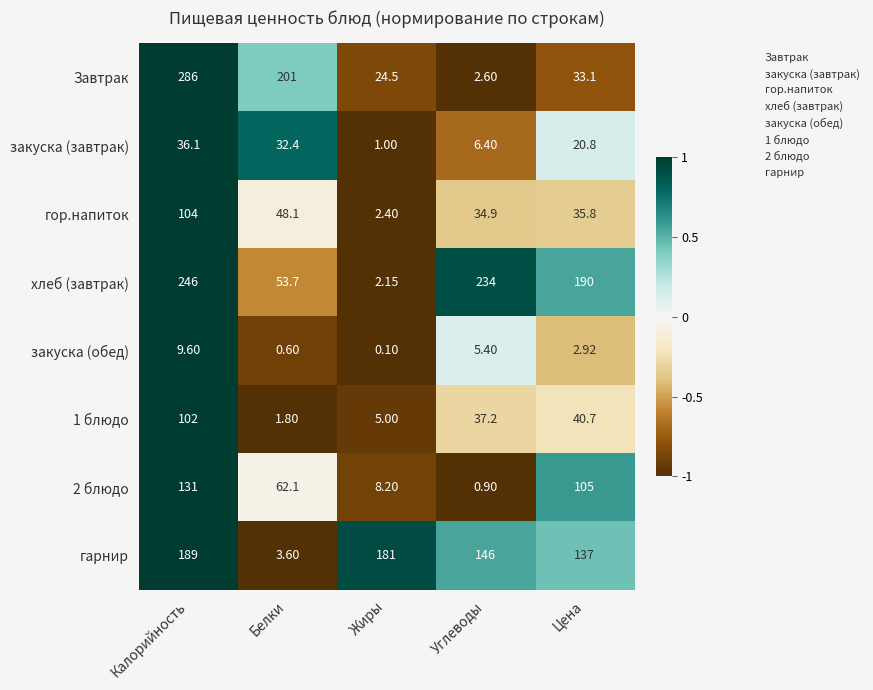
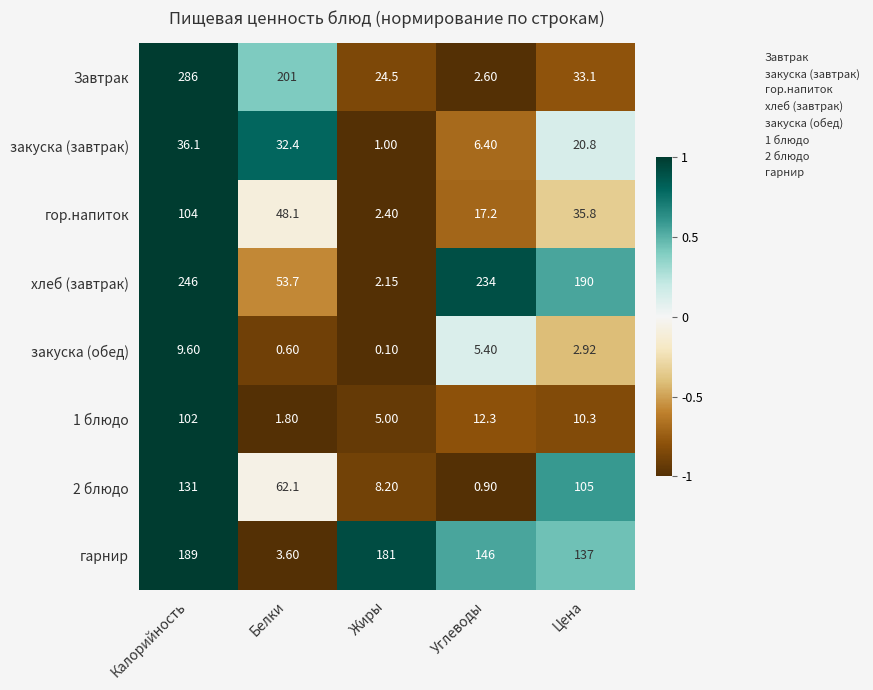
  {
    "Завтрак": {
      "Калорийность": 286,
      "Белки": 201,
      "Жиры": 24.5,
      "Углеводы": 2.60,
      "Цена": 33.1
    },
    "закуска (завтрак)": {
      "Калорийность": 36.1,
      "Белки": 32.4,
      "Жиры": 1.00,
      "Углеводы": 6.40,
      "Цена": 20.8
    },
    "гор.напиток": {
      "Калорийность": 104,
      "Белки": 48.1,
      "Жиры": 2.40,
-     "Углеводы": 34.9,
+     "Углеводы": 17.2,
      "Цена": 35.8
    },
    "хлеб (завтрак)": {
      "Калорийность": 246,
      "Белки": 53.7,
      "Жиры": 2.15,
      "Углеводы": 234,
      "Цена": 190
    },
    "закуска (обед)": {
      "Калорийность": 9.60,
      "Белки": 0.60,
      "Жиры": 0.10,
      "Углеводы": 5.40,
      "Цена": 2.92
    },
    "1 блюдо": {
      "Калорийность": 102,
      "Белки": 1.80,
      "Жиры": 5.00,
-     "Углеводы": 37.2,
-     "Цена": 40.7
+     "Углеводы": 12.3,
+     "Цена": 10.3
    },
    "2 блюдо": {
      "Калорийность": 131,
      "Белки": 62.1,
      "Жиры": 8.20,
      "Углеводы": 0.90,
      "Цена": 105
    },
    "гарнир": {
      "Калорийность": 189,
      "Белки": 3.60,
      "Жиры": 181,
      "Углеводы": 146,
      "Цена": 137
    }
  }
